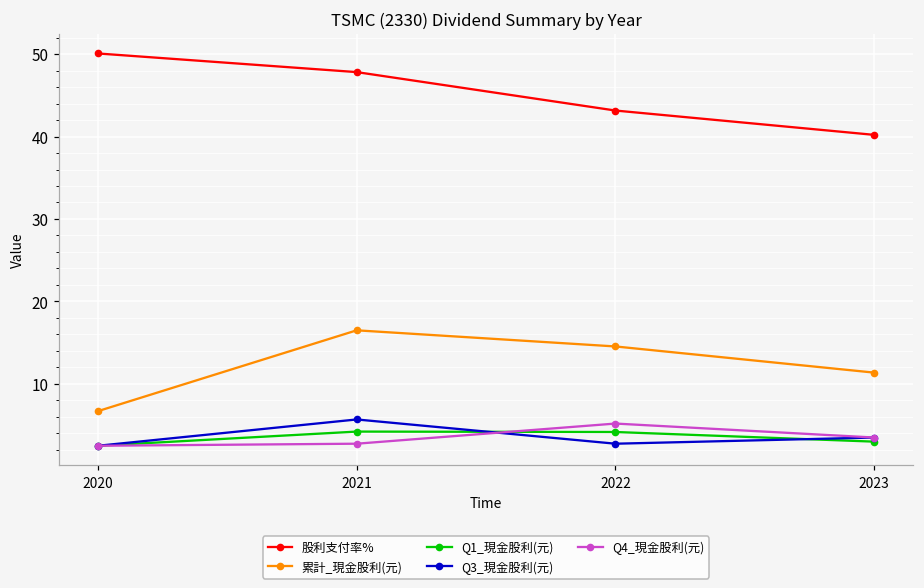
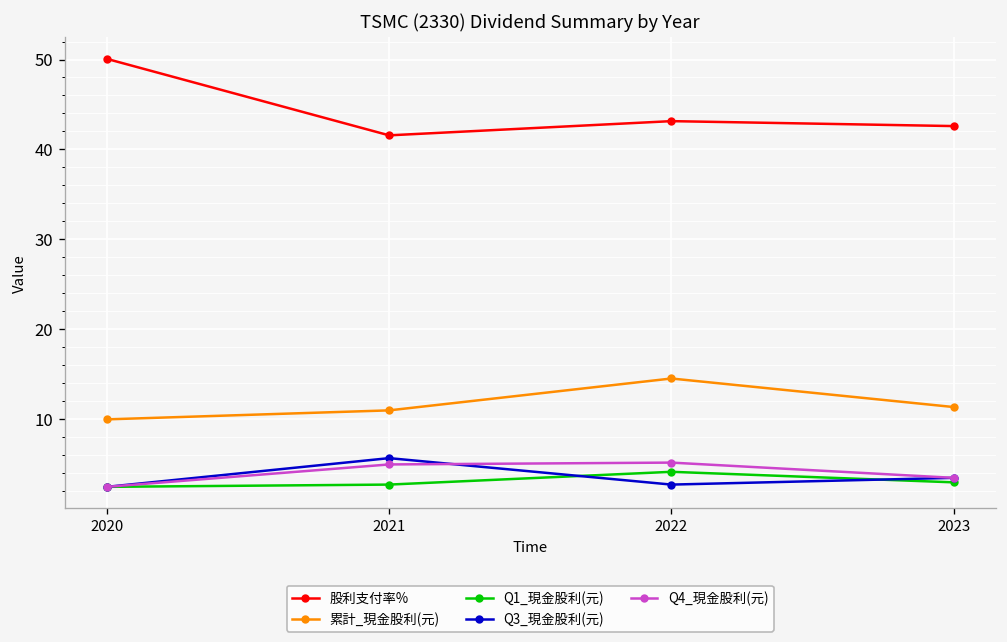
  {
    "股利支付率%": {
      "2020": 50,
-     "2021": 48,
+     "2021": 42,
      "2022": 43,
-     "2023": 40
+     "2023": 43
    },
    "累計_現金股利(元)": {
-     "2020": 7,
-     "2021": 17,
+     "2020": 10,
+     "2021": 11,
      "2022": 15,
      "2023": 11
    },
    "Q1_現金股利(元)": {
-     "2021": 4,
+     "2021": 3,
      "2022": 4,
      "2023": 3
    },
    "Q3_現金股利(元)": {
      "2021": 6,
      "2022": 3
    },
    "Q4_現金股利(元)": {
-     "2021": 3,
+     "2021": 5,
      "2022": 5
    }
  }
